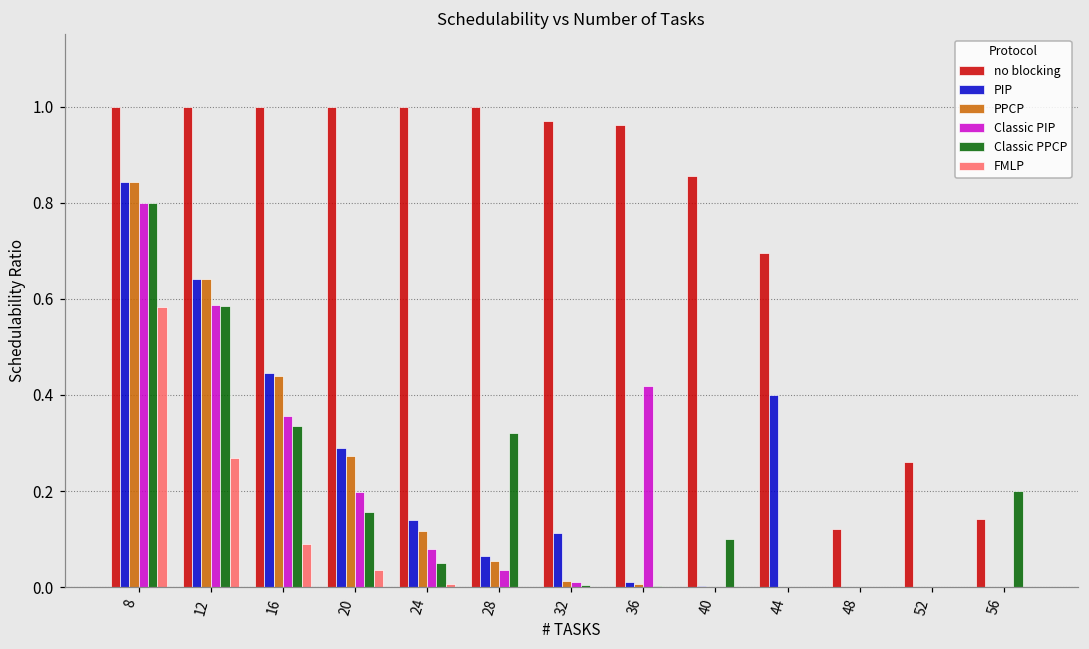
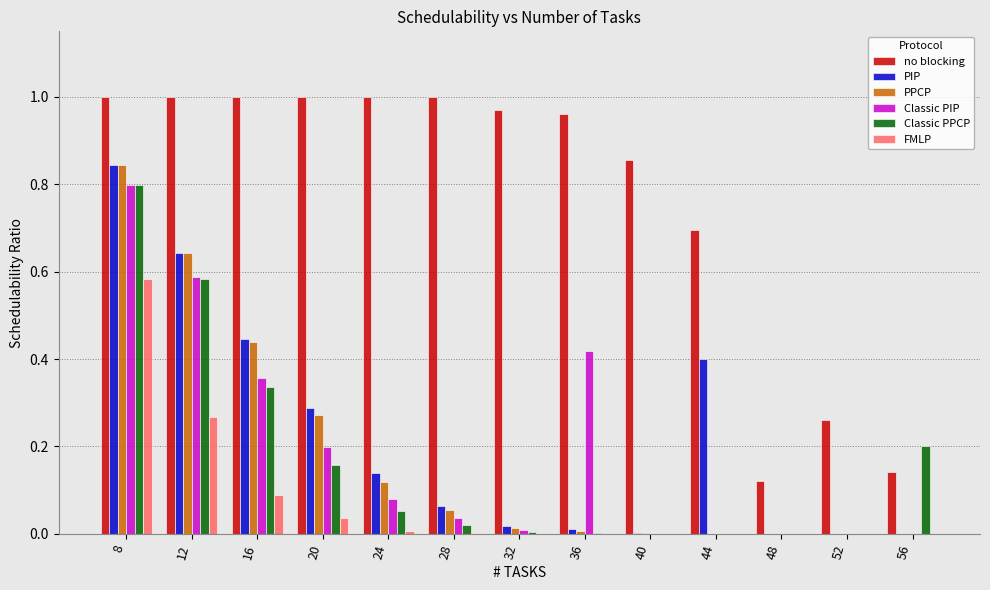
  {
    "no blocking": {
      "8": 1.00,
      "12": 1.00,
      "16": 1.00,
      "20": 1.00,
      "24": 1.00,
      "28": 1.00,
      "32": 0.97,
      "36": 0.96,
      "40": 0.86,
      "44": 0.70,
      "48": 0.12,
      "52": 0.26,
      "56": 0.14
    },
    "PIP": {
      "8": 0.84,
      "12": 0.64,
      "16": 0.45,
      "20": 0.29,
      "24": 0.14,
      "28": 0.06,
-     "32": 0.11,
+     "32": 0.02,
      "36": 0.01,
      "44": 0.40,
      "48": 0.00,
      "52": 0.00,
      "56": 0.00
    },
    "PPCP": {
      "8": 0.84,
      "12": 0.64,
      "16": 0.44,
      "20": 0.27,
      "24": 0.12,
      "28": 0.06,
      "32": 0.01,
      "36": 0.01,
      "44": 0.00,
      "48": 0.00,
      "52": 0.00,
      "56": 0.00
    },
    "Classic PIP": {
      "8": 0.80,
      "12": 0.59,
      "16": 0.36,
      "20": 0.20,
      "24": 0.08,
      "28": 0.04,
      "32": 0.01,
      "36": 0.42,
      "40": 0.00,
      "44": 0.00,
      "48": 0.00,
      "52": 0.00,
      "56": 0.00
    },
    "Classic PPCP": {
      "8": 0.80,
      "12": 0.58,
      "16": 0.34,
      "20": 0.16,
      "24": 0.05,
-     "28": 0.32,
-     "40": 0.1,
+     "28": 0.02,
+     "40": 0.0,
      "44": 0.00,
      "48": 0.00,
      "52": 0.00,
      "56": 0.20
    },
    "FMLP": {
      "8": 0.58,
      "12": 0.27,
      "16": 0.09,
      "20": 0.04,
      "24": 0.01,
      "32": 0.00,
      "40": 0.00,
      "44": 0.00,
      "48": 0.00,
      "52": 0.00,
      "56": 0.00
    }
  }
